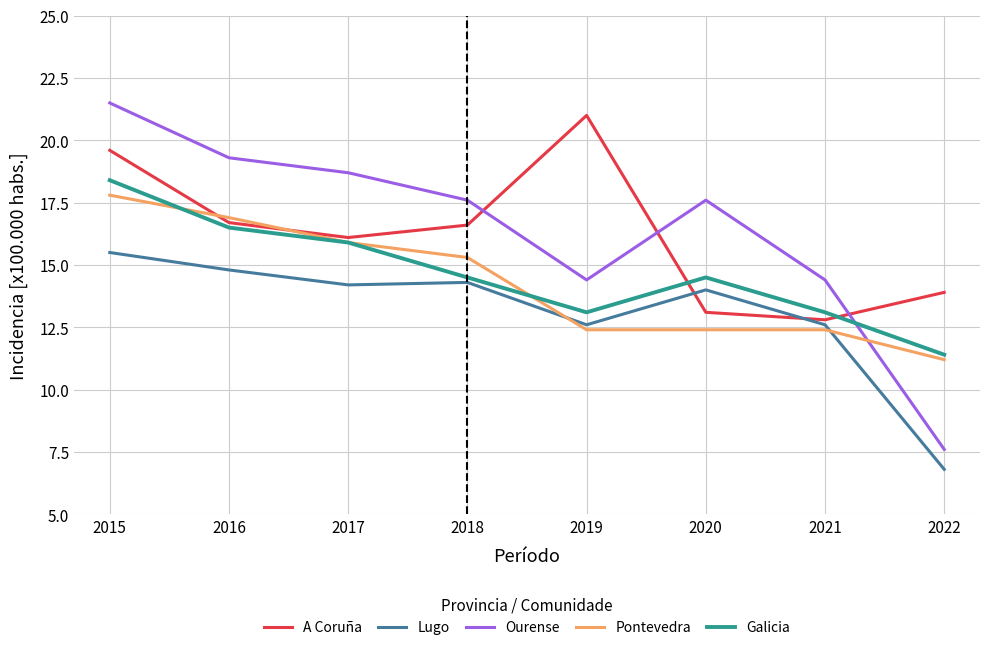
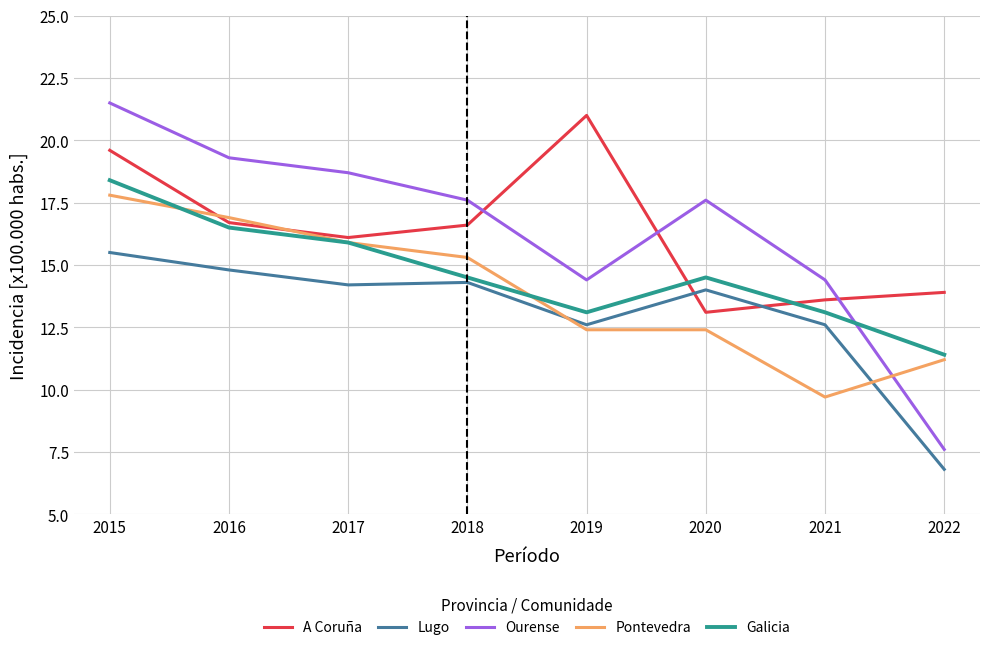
  {
    "A Coruña": {
      "2015": 19.6,
      "2016": 16.7,
      "2017": 16.1,
      "2018": 16.6,
      "2019": 21.0,
      "2020": 13.1,
-     "2021": 12.8,
+     "2021": 13.6,
      "2022": 13.9
    },
    "Ourense": {
      "2015": 21.5,
      "2016": 19.3,
      "2017": 18.7,
      "2018": 17.6,
      "2019": 14.4,
      "2020": 17.6,
      "2021": 14.4,
      "2022": 7.6
    },
    "Pontevedra": {
      "2015": 17.8,
      "2016": 16.9,
      "2018": 15.3,
      "2019": 12.4,
      "2020": 12.4,
-     "2021": 12.4,
+     "2021": 9.7,
      "2022": 11.2
    }
  }
